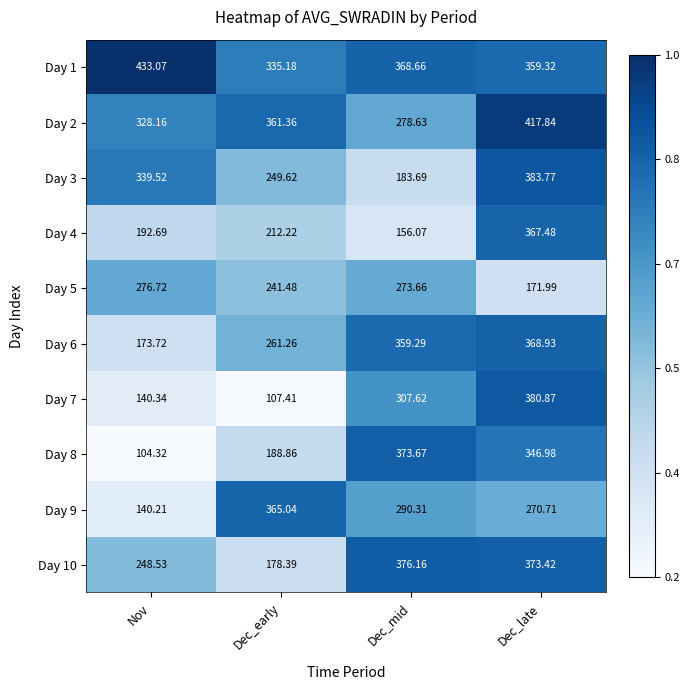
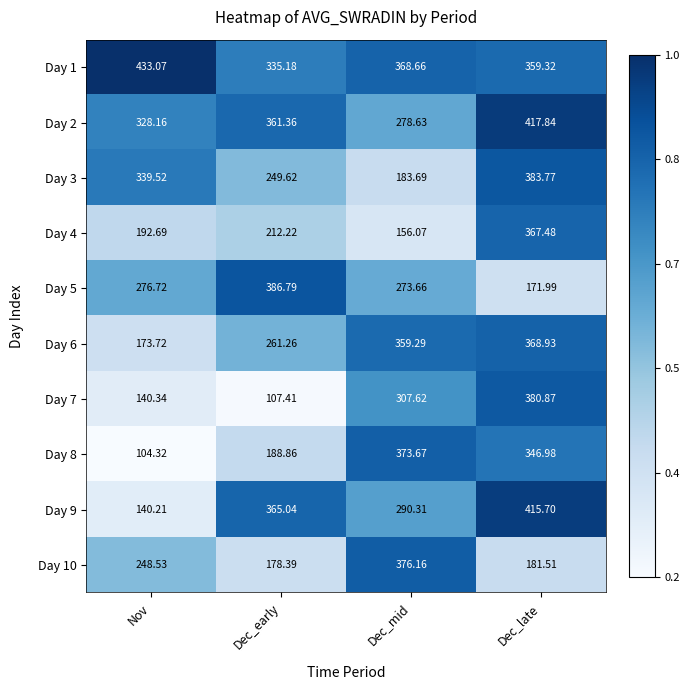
  {
    "Day 1": {
      "Nov": 433.07,
      "Dec_early": 335.18,
      "Dec_mid": 368.66,
      "Dec_late": 359.32
    },
    "Day 2": {
      "Nov": 328.16,
      "Dec_early": 361.36,
      "Dec_mid": 278.63,
      "Dec_late": 417.84
    },
    "Day 3": {
      "Nov": 339.52,
      "Dec_early": 249.62,
      "Dec_mid": 183.69,
      "Dec_late": 383.77
    },
    "Day 4": {
      "Nov": 192.69,
      "Dec_early": 212.22,
      "Dec_mid": 156.07,
      "Dec_late": 367.48
    },
    "Day 5": {
      "Nov": 276.72,
-     "Dec_early": 241.48,
+     "Dec_early": 386.79,
      "Dec_mid": 273.66,
      "Dec_late": 171.99
    },
    "Day 6": {
      "Nov": 173.72,
      "Dec_early": 261.26,
      "Dec_mid": 359.29,
      "Dec_late": 368.93
    },
    "Day 7": {
      "Nov": 140.34,
      "Dec_early": 107.41,
      "Dec_mid": 307.62,
      "Dec_late": 380.87
    },
    "Day 8": {
      "Nov": 104.32,
      "Dec_early": 188.86,
      "Dec_mid": 373.67,
      "Dec_late": 346.98
    },
    "Day 9": {
      "Nov": 140.21,
      "Dec_early": 365.04,
      "Dec_mid": 290.31,
-     "Dec_late": 270.71
+     "Dec_late": 415.70
    },
    "Day 10": {
      "Nov": 248.53,
      "Dec_early": 178.39,
      "Dec_mid": 376.16,
-     "Dec_late": 373.42
+     "Dec_late": 181.51
    }
  }
